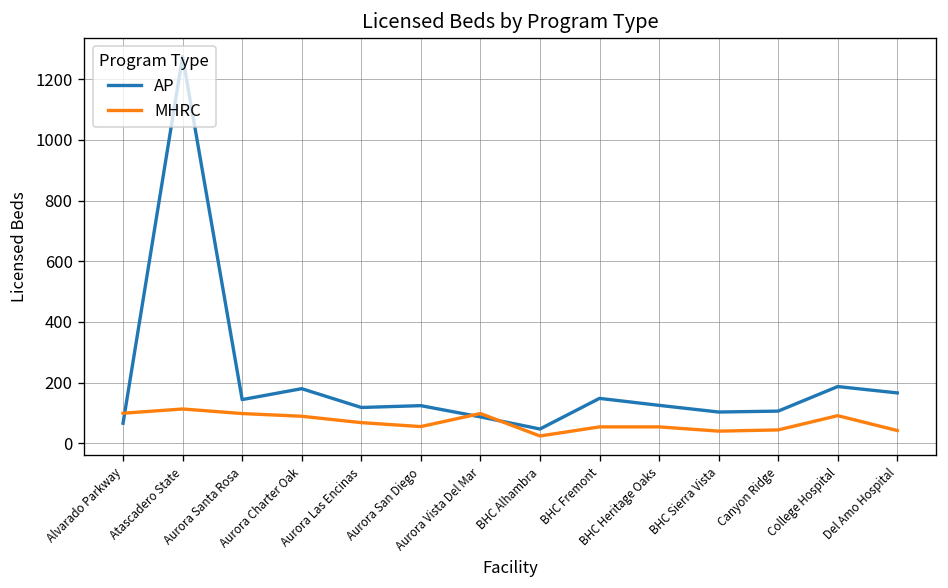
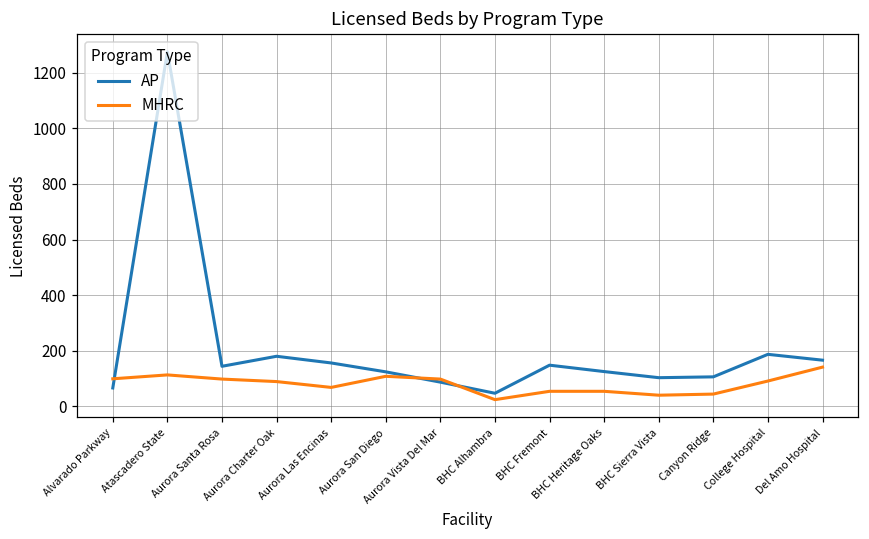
  {
    "AP": {
      "Alvarado Parkway": 70,
      "Aurora Santa Rosa": 140,
      "Aurora Charter Oak": 180,
-     "Aurora Las Encinas": 120,
+     "Aurora Las Encinas": 160,
      "Aurora San Diego": 120,
      "Aurora Vista Del Mar": 90,
      "BHC Alhambra": 50,
      "BHC Fremont": 150,
      "BHC Heritage Oaks": 130,
      "BHC Sierra Vista": 100,
      "Canyon Ridge": 110,
      "College Hospital": 190,
      "Del Amo Hospital": 170
    },
    "MHRC": {
      "Alvarado Parkway": 100,
      "Atascadero State": 110,
      "Aurora Santa Rosa": 100,
      "Aurora Charter Oak": 90,
      "Aurora Las Encinas": 70,
-     "Aurora San Diego": 60,
+     "Aurora San Diego": 110,
      "Aurora Vista Del Mar": 100,
      "BHC Alhambra": 20,
      "BHC Fremont": 50,
      "BHC Heritage Oaks": 50,
      "BHC Sierra Vista": 40,
      "Canyon Ridge": 40,
      "College Hospital": 90,
-     "Del Amo Hospital": 40
+     "Del Amo Hospital": 140
    }
  }
